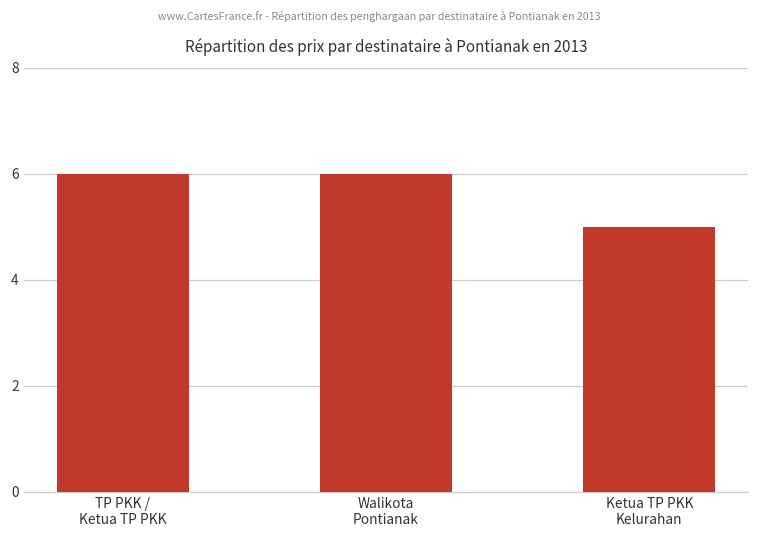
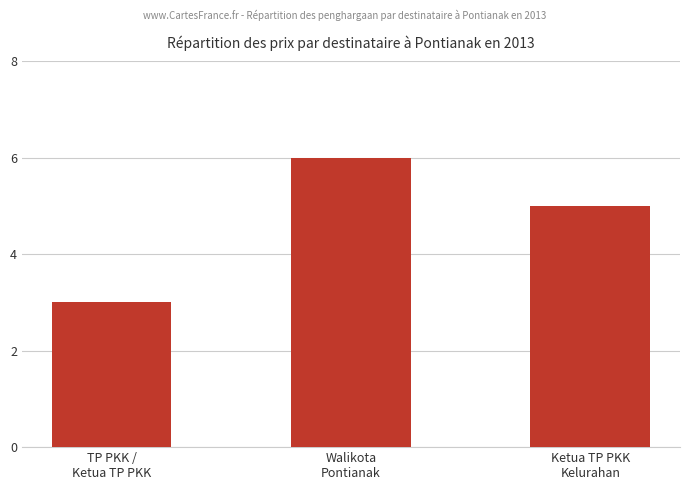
  {
-   "TP PKK / Ketua TP PKK": 6,
+   "TP PKK / Ketua TP PKK": 3,
    "Walikota Pontianak": 6,
    "Ketua TP PKK Kelurahan": 5
  }
